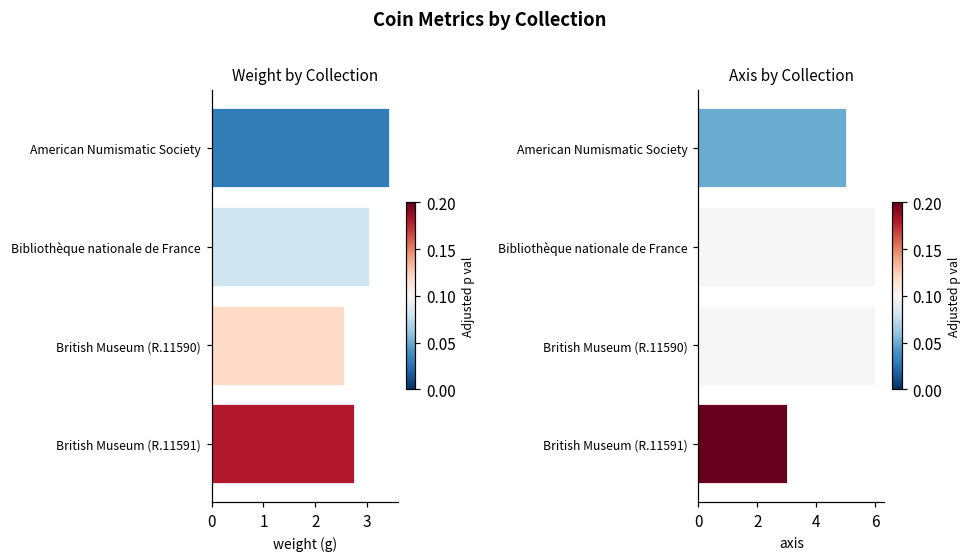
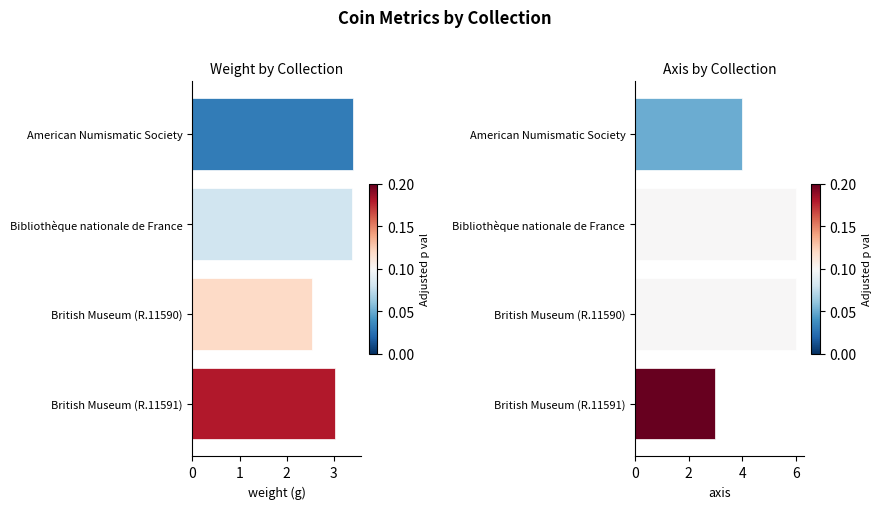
  {
    "Weight by Collection": {
      "American Numismatic Society": 3.4,
-     "Bibliothèque nationale de France": 3.0,
+     "Bibliothèque nationale de France": 3.4,
      "British Museum (R.11590)": 2.6,
-     "British Museum (R.11591)": 2.7
+     "British Museum (R.11591)": 3.0
    },
    "Axis by Collection": {
-     "American Numismatic Society": 5,
+     "American Numismatic Society": 4,
      "Bibliothèque nationale de France": 6,
      "British Museum (R.11590)": 6,
      "British Museum (R.11591)": 3
    }
  }
